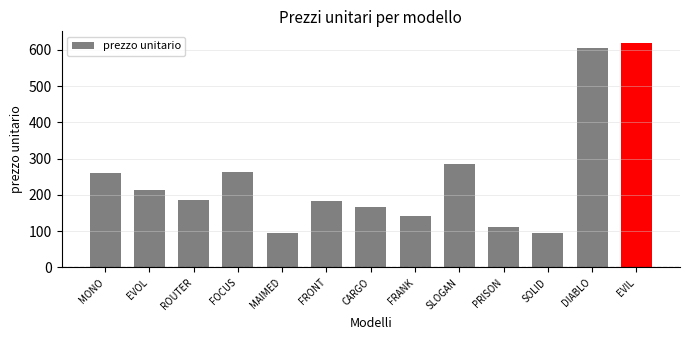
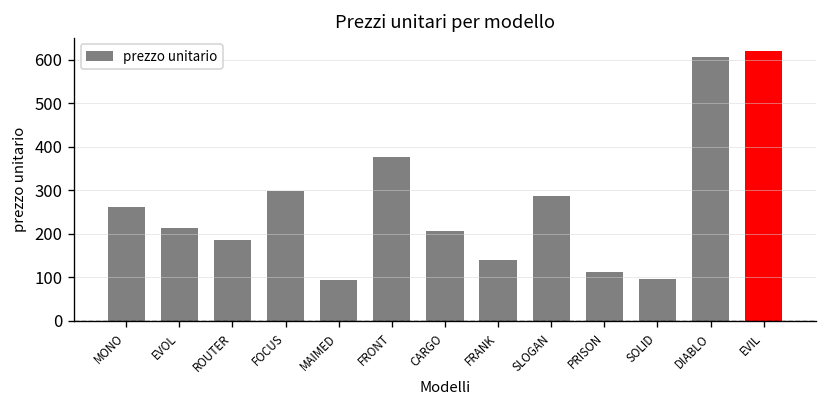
  {
    "MONO": 260,
    "EVOL": 210,
    "ROUTER": 190,
-   "FOCUS": 260,
+   "FOCUS": 300,
    "MAIMED": 90,
-   "FRONT": 180,
-   "CARGO": 170,
+   "FRONT": 380,
+   "CARGO": 210,
    "FRANK": 140,
    "SLOGAN": 290,
    "PRISON": 110,
    "SOLID": 100,
    "DIABLO": 610,
    "EVIL": 620
  }
